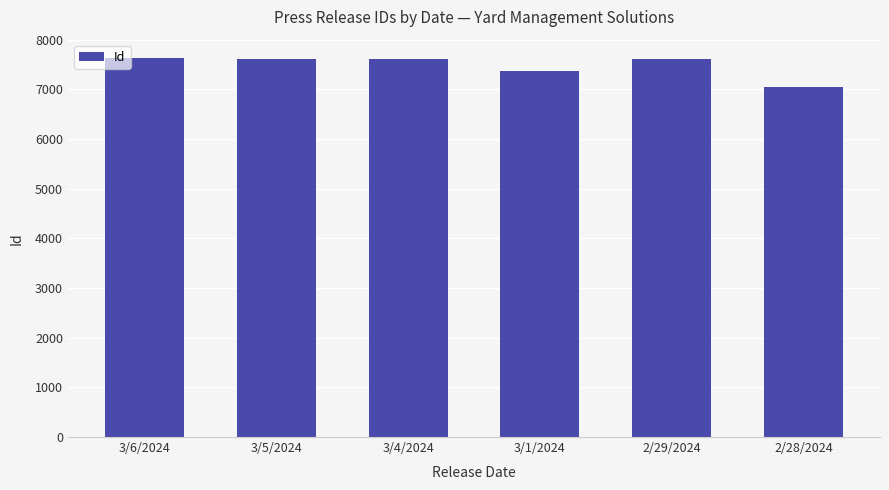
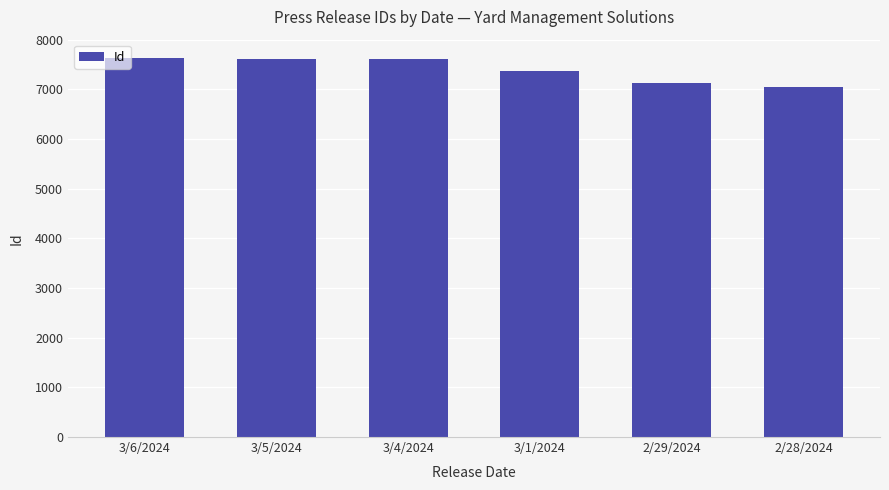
  {
    "3/6/2024": 7600,
    "3/5/2024": 7600,
    "3/4/2024": 7600,
    "3/1/2024": 7400,
-   "2/29/2024": 7600,
+   "2/29/2024": 7100,
    "2/28/2024": 7100
  }
